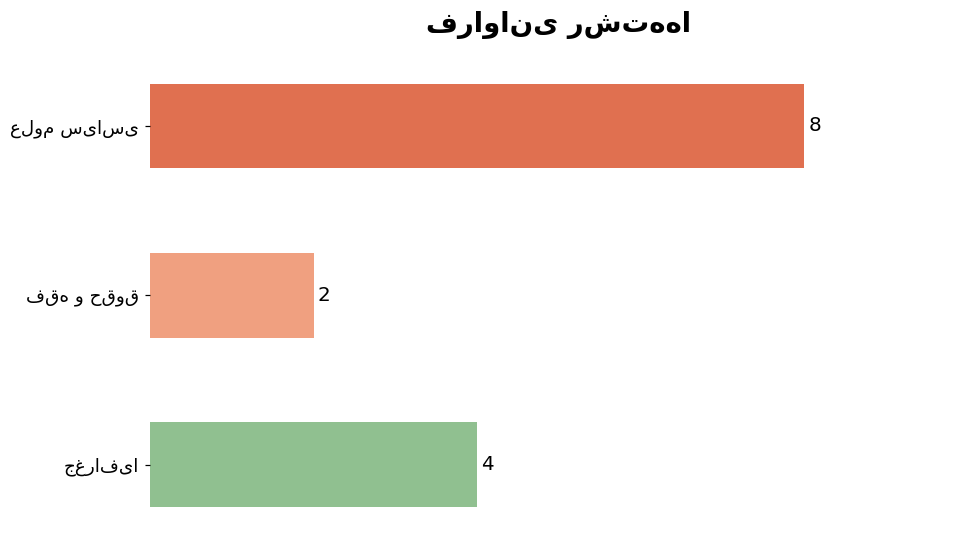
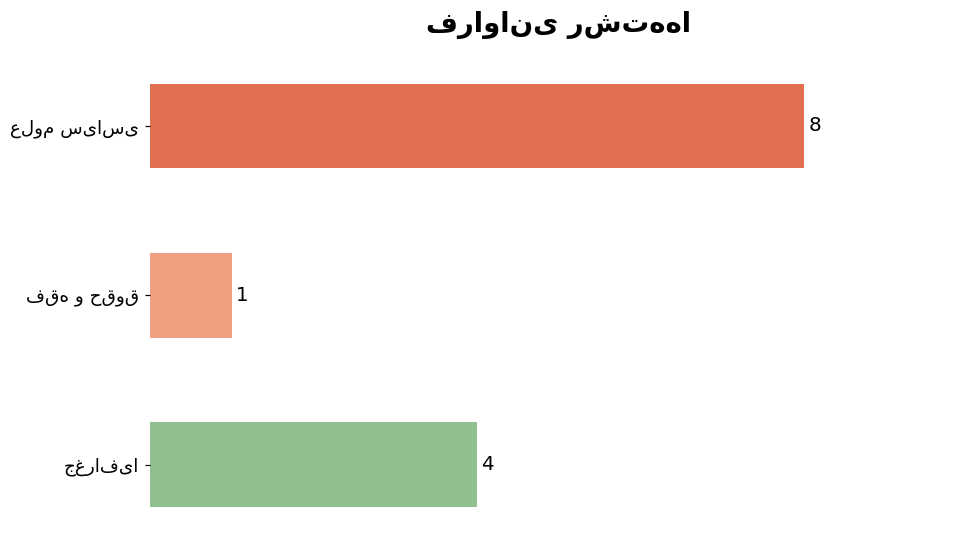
  {
    "علوم سیاسی": 8,
-   "فقه و حقوق": 2,
+   "فقه و حقوق": 1,
    "جغرافیا": 4
  }
